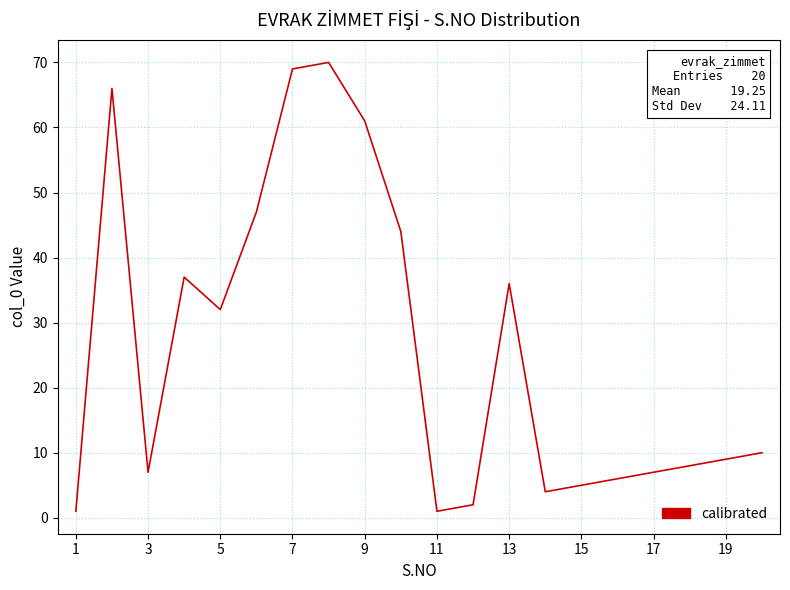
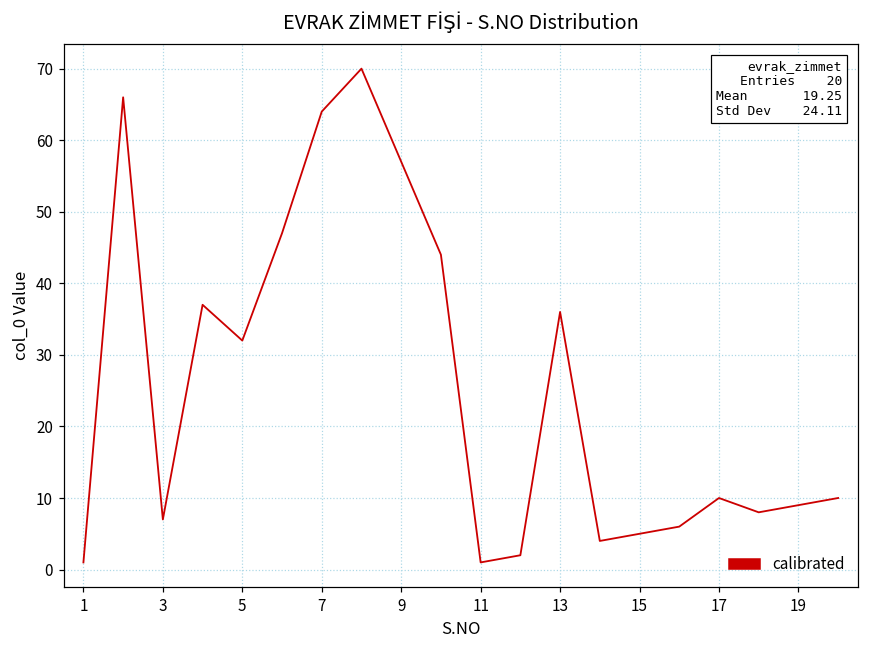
  {
    "1": 1,
    "3": 7,
    "5": 32,
-   "7": 69,
-   "9": 61,
+   "7": 64,
+   "9": 57,
    "11": 1,
    "13": 36,
    "15": 5,
-   "17": 7,
+   "17": 10,
    "19": 9
  }
